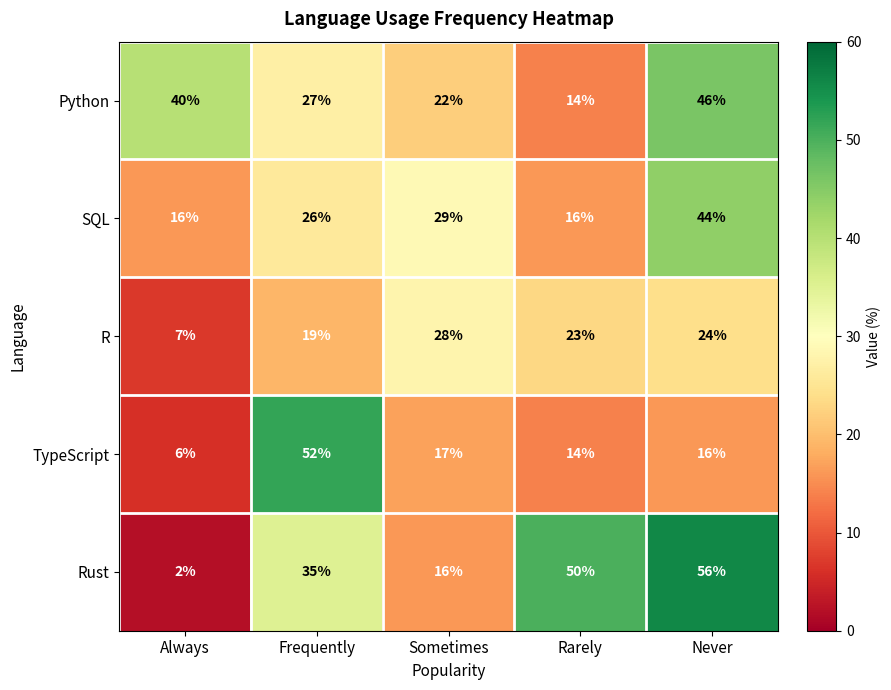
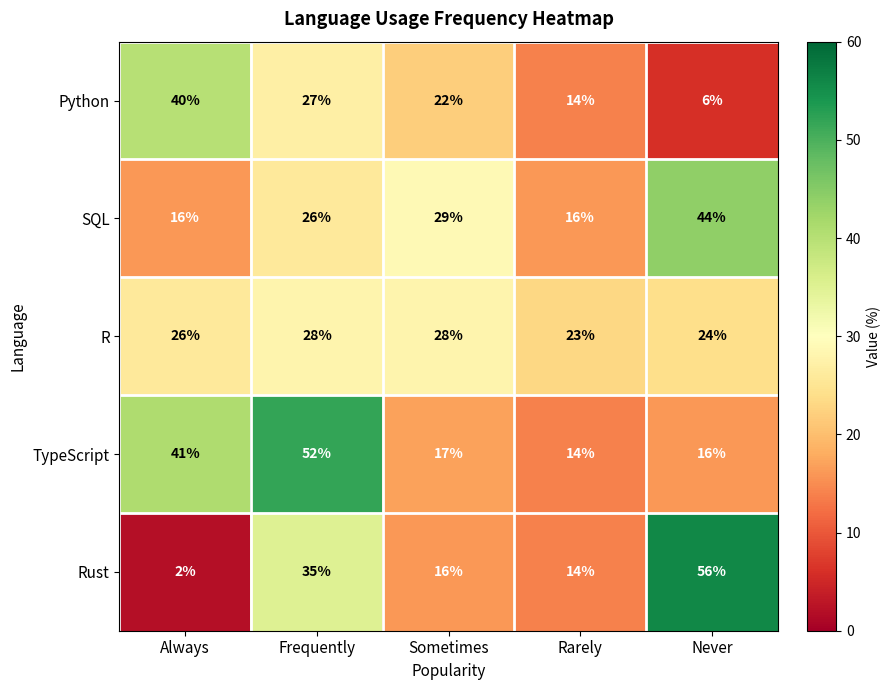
  {
    "Python": {
      "Always": "40%",
      "Frequently": "27%",
      "Sometimes": "22%",
      "Rarely": "14%",
-     "Never": "46%"
+     "Never": "6%"
    },
    "SQL": {
      "Always": "16%",
      "Frequently": "26%",
      "Sometimes": "29%",
      "Rarely": "16%",
      "Never": "44%"
    },
    "R": {
-     "Always": "7%",
-     "Frequently": "19%",
+     "Always": "26%",
+     "Frequently": "28%",
      "Sometimes": "28%",
      "Rarely": "23%",
      "Never": "24%"
    },
    "TypeScript": {
-     "Always": "6%",
+     "Always": "41%",
      "Frequently": "52%",
      "Sometimes": "17%",
      "Rarely": "14%",
      "Never": "16%"
    },
    "Rust": {
      "Always": "2%",
      "Frequently": "35%",
      "Sometimes": "16%",
-     "Rarely": "50%",
+     "Rarely": "14%",
      "Never": "56%"
    }
  }
